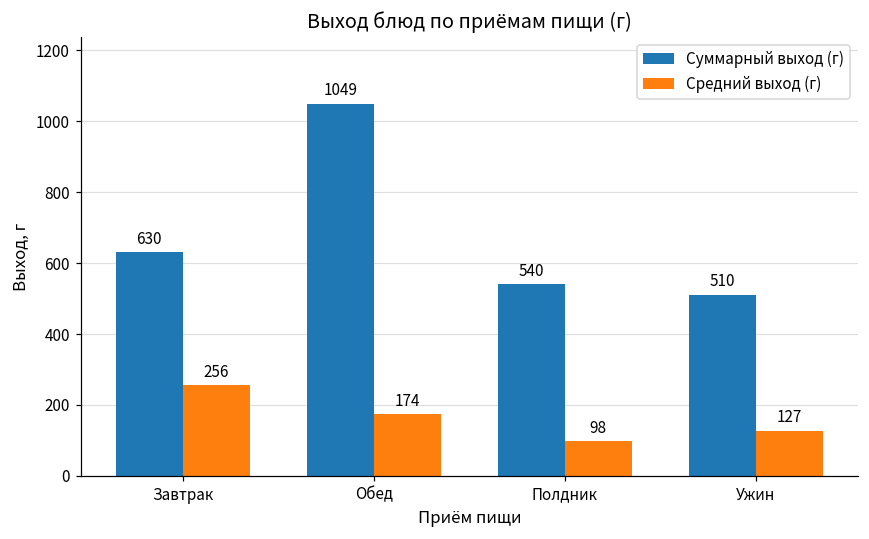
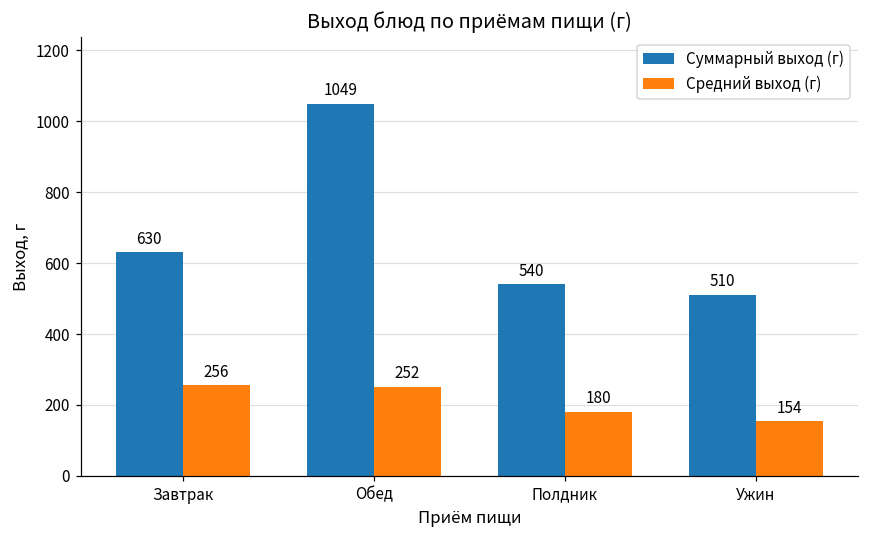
  {
    "Суммарный выход (г)": {
      "Завтрак": 630,
      "Обед": 1049,
      "Полдник": 540,
      "Ужин": 510
    },
    "Средний выход (г)": {
      "Завтрак": 256,
-     "Обед": 174,
-     "Полдник": 98,
-     "Ужин": 127
+     "Обед": 252,
+     "Полдник": 180,
+     "Ужин": 154
    }
  }
